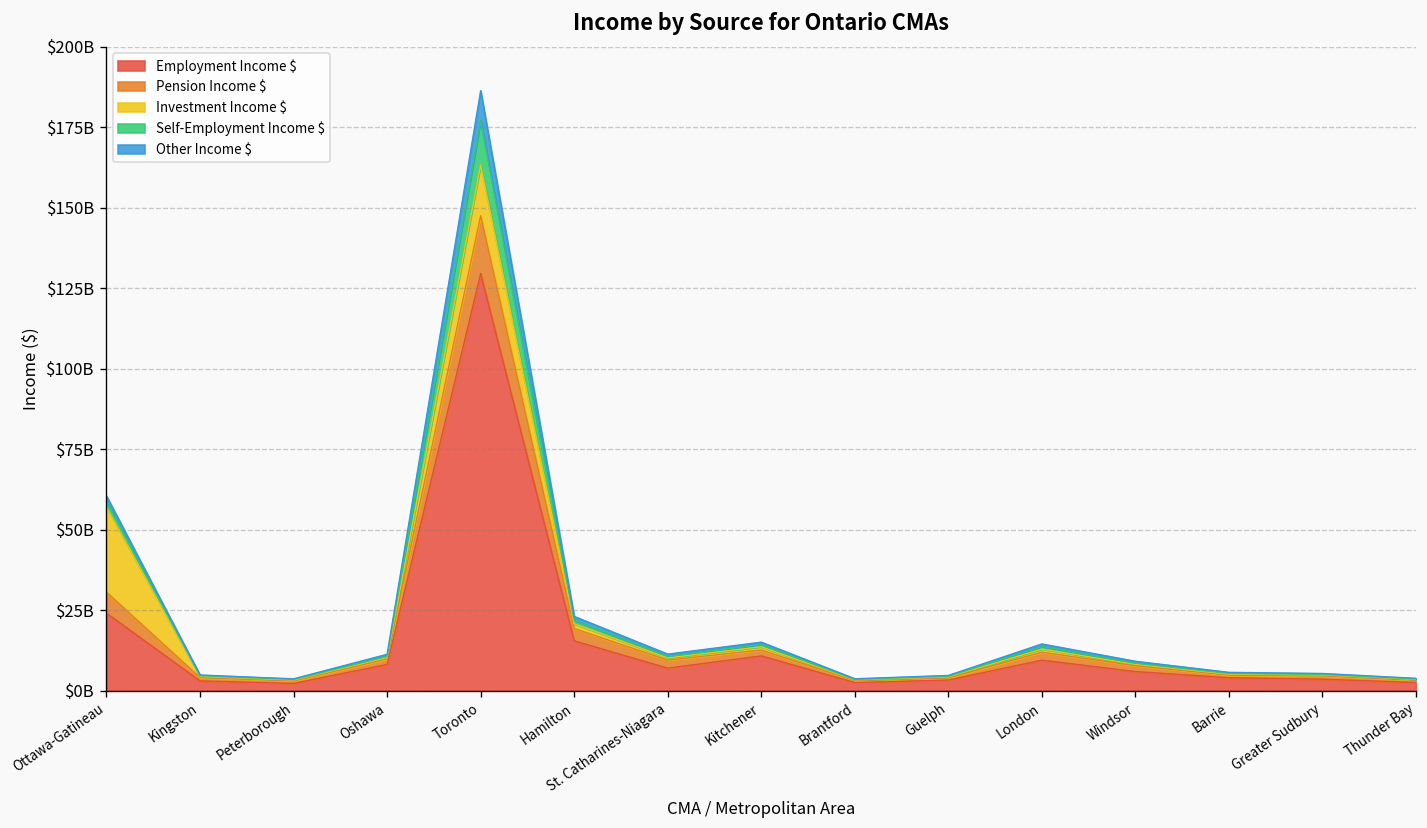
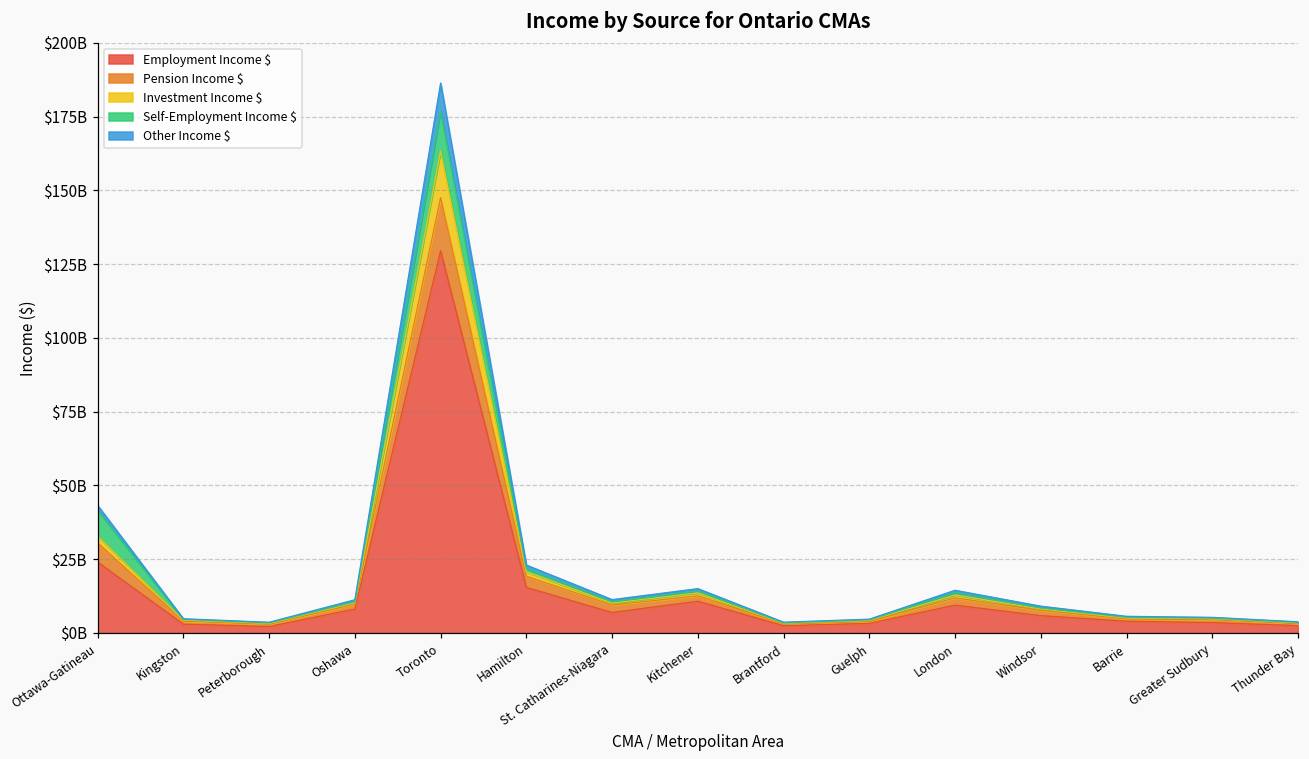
  {
    "Investment Income $": {
-     "Ottawa-Gatineau": "$26000000000",
+     "Ottawa-Gatineau": "$2000000000",
      "Toronto": "$16000000000",
      "Hamilton": "$1000000000"
    },
    "Self-Employment Income $": {
-     "Ottawa-Gatineau": "$2000000000",
+     "Ottawa-Gatineau": "$9000000000",
      "Toronto": "$14000000000",
      "Hamilton": "$1000000000"
    },
    "Other Income $": {
      "Ottawa-Gatineau": "$2000000000",
      "Toronto": "$9000000000",
      "Hamilton": "$1000000000"
    }
  }
